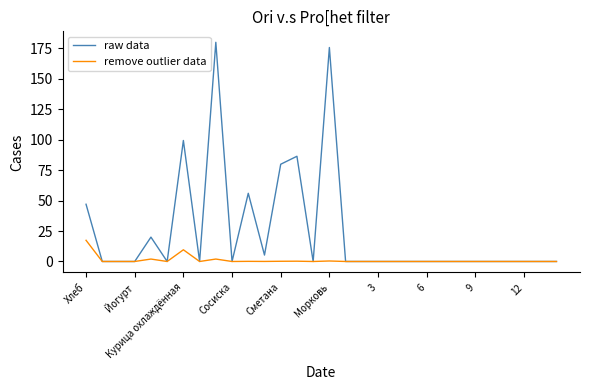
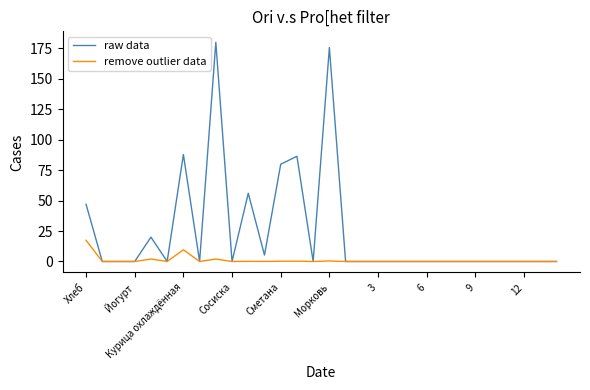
  {
    "raw data": {
      "Хлеб": 47,
-     "Курица охлаждённая": 99,
+     "Курица охлаждённая": 88,
      "Сметана": 80,
      "Морковь": 176
    },
    "remove outlier data": {
      "Хлеб": 17,
      "Курица охлаждённая": 10,
      "Сметана": 0,
      "Морковь": 0
    }
  }
